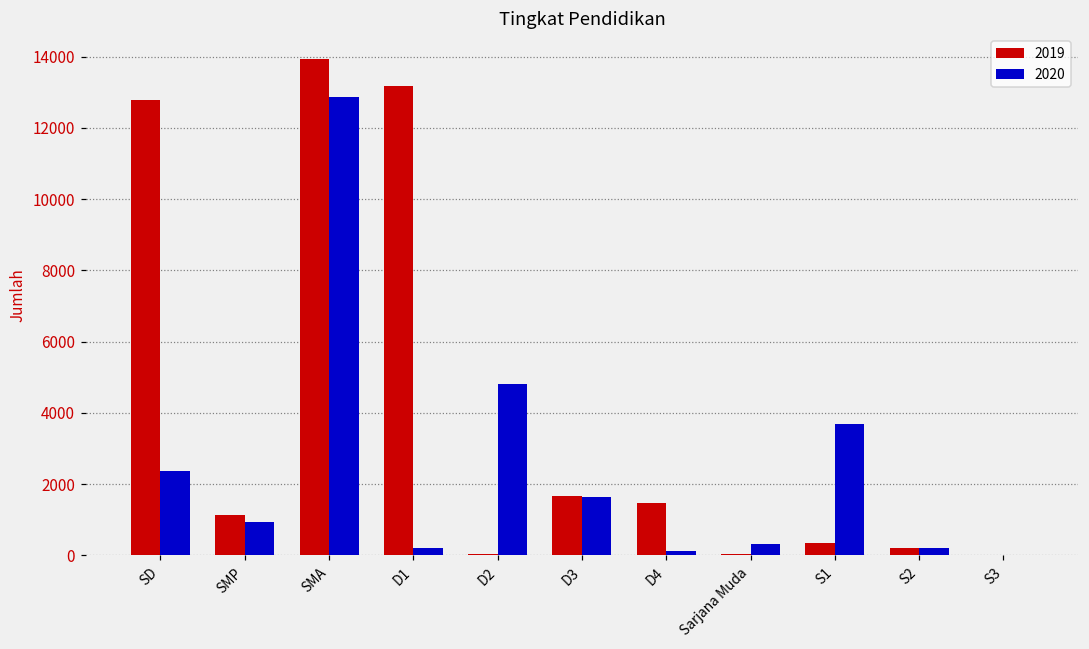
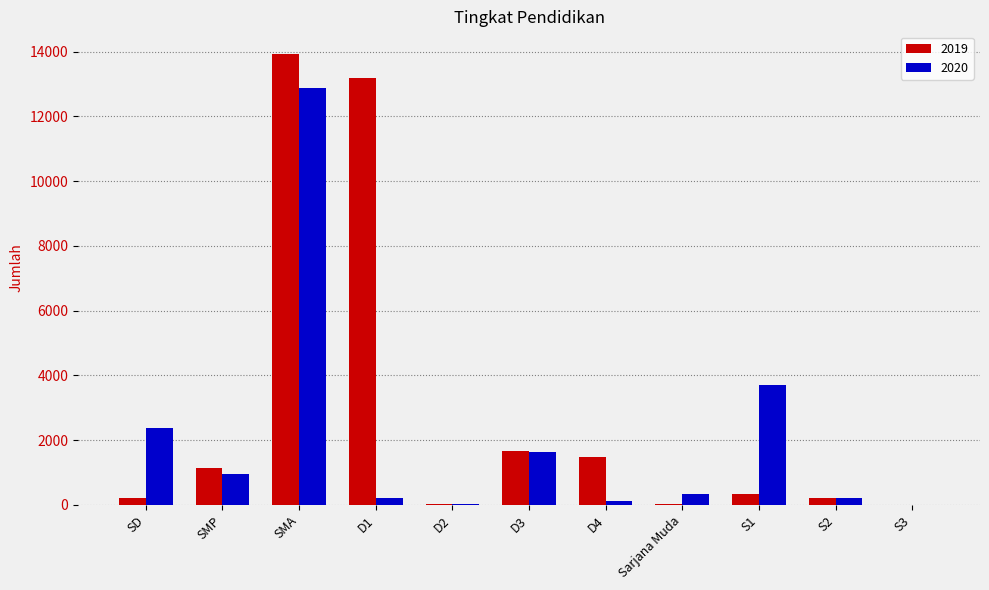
  {
    "2019": {
-     "SD": 12800,
+     "SD": 200,
      "SMP": 1100,
      "SMA": 13900,
      "D1": 13200,
      "D3": 1700,
      "D4": 1500,
      "S1": 300,
      "S2": 200
    },
    "2020": {
      "SD": 2400,
      "SMP": 900,
      "SMA": 12900,
      "D1": 200,
-     "D2": 4800,
+     "D2": 0,
      "D3": 1600,
      "D4": 100,
      "Sarjana Muda": 300,
      "S1": 3700,
      "S2": 200
    }
  }
